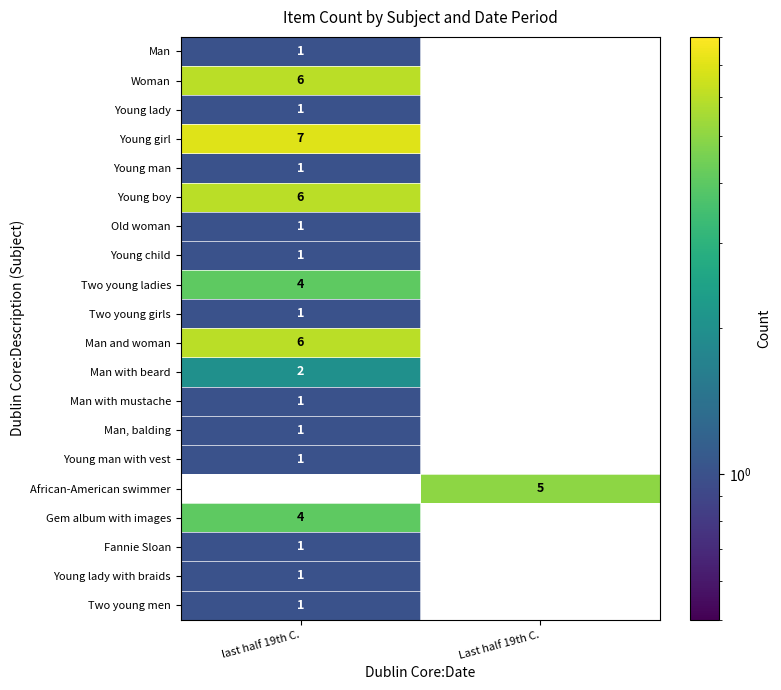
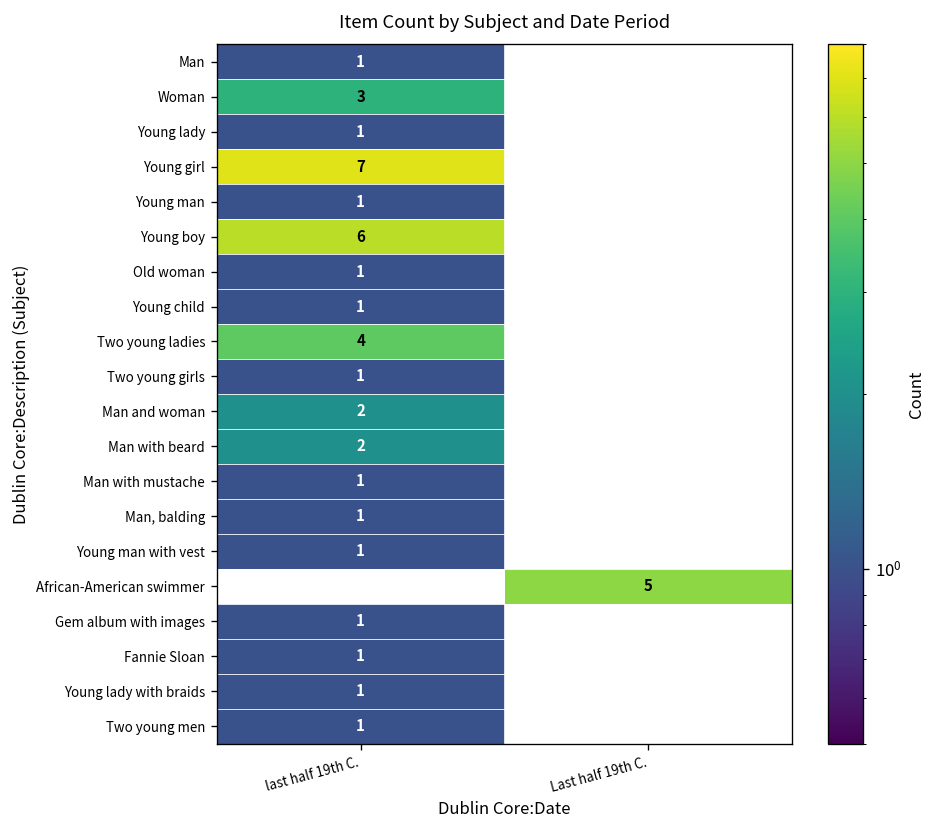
  {
    "Man": {
      "last half 19th C.": 1
    },
    "Woman": {
-     "last half 19th C.": 6
+     "last half 19th C.": 3
    },
    "Young lady": {
      "last half 19th C.": 1
    },
    "Young girl": {
      "last half 19th C.": 7
    },
    "Young man": {
      "last half 19th C.": 1
    },
    "Young boy": {
      "last half 19th C.": 6
    },
    "Old woman": {
      "last half 19th C.": 1
    },
    "Young child": {
      "last half 19th C.": 1
    },
    "Two young ladies": {
      "last half 19th C.": 4
    },
    "Two young girls": {
      "last half 19th C.": 1
    },
    "Man and woman": {
-     "last half 19th C.": 6
+     "last half 19th C.": 2
    },
    "Man with beard": {
      "last half 19th C.": 2
    },
    "Man with mustache": {
      "last half 19th C.": 1
    },
    "Man, balding": {
      "last half 19th C.": 1
    },
    "Young man with vest": {
      "last half 19th C.": 1
    },
    "African-American swimmer": {
      "Last half 19th C.": 5
    },
    "Gem album with images": {
-     "last half 19th C.": 4
+     "last half 19th C.": 1
    },
    "Fannie Sloan": {
      "last half 19th C.": 1
    },
    "Young lady with braids": {
      "last half 19th C.": 1
    },
    "Two young men": {
      "last half 19th C.": 1
    }
  }
